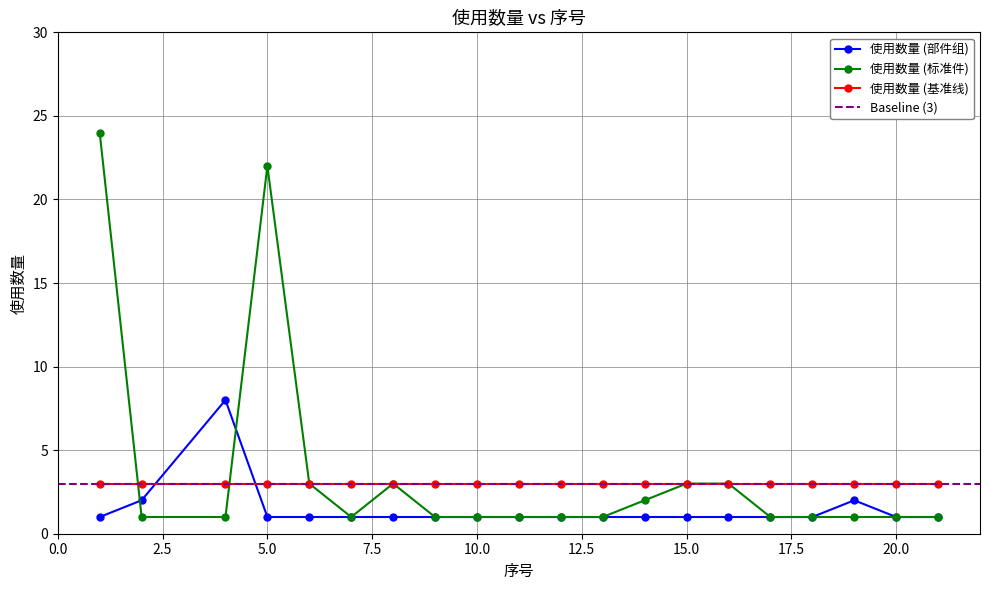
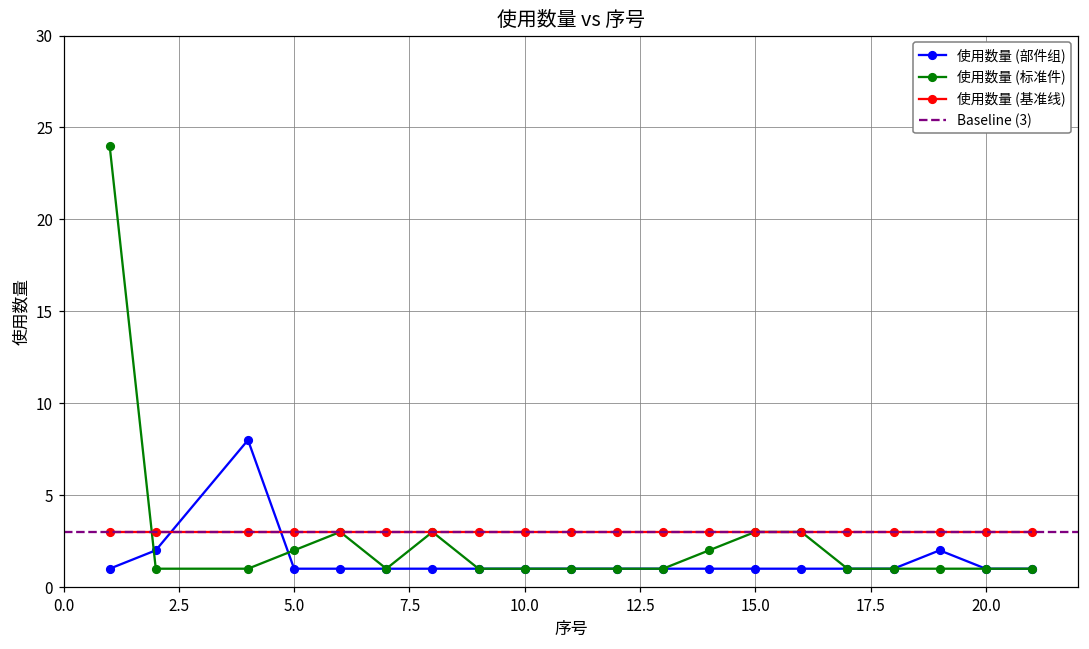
  {
    "使用数量 (部件组)": {
      "5.0": 1,
      "15.0": 1
    },
    "使用数量 (标准件)": {
-     "5.0": 22
+     "5.0": 2
    },
    "使用数量 (基准线)": {
      "5.0": 3,
      "10.0": 3,
      "20.0": 3
    }
  }
